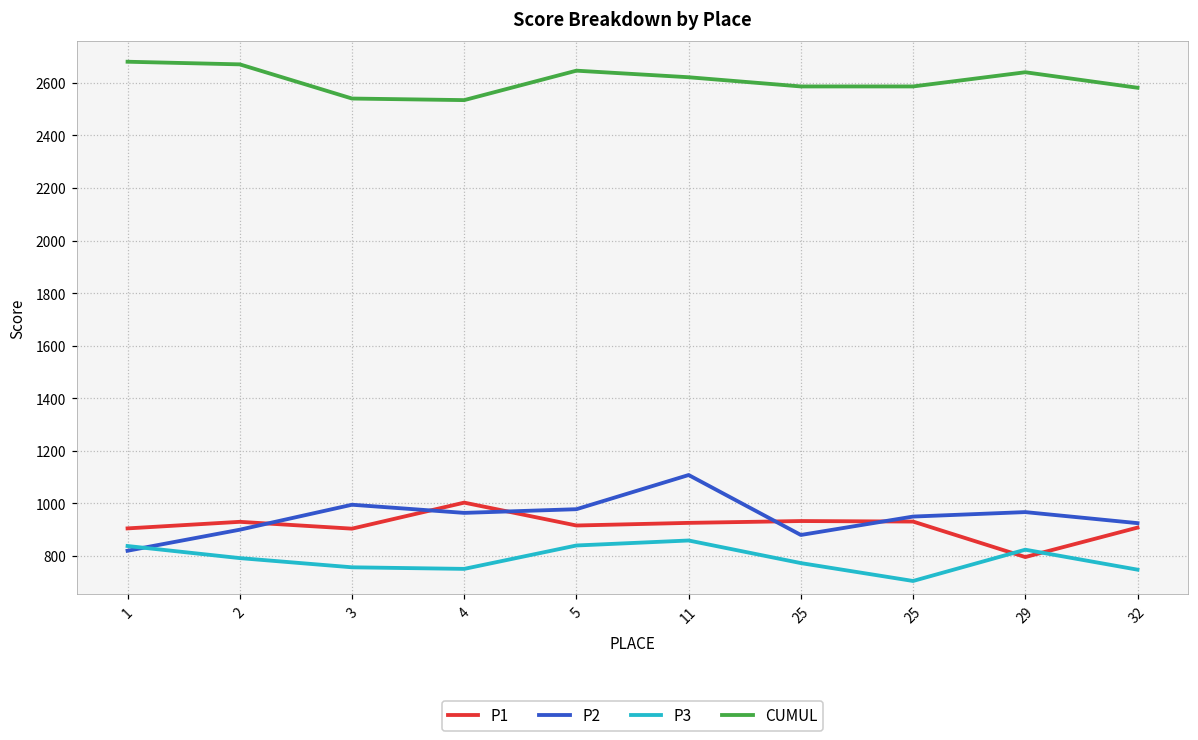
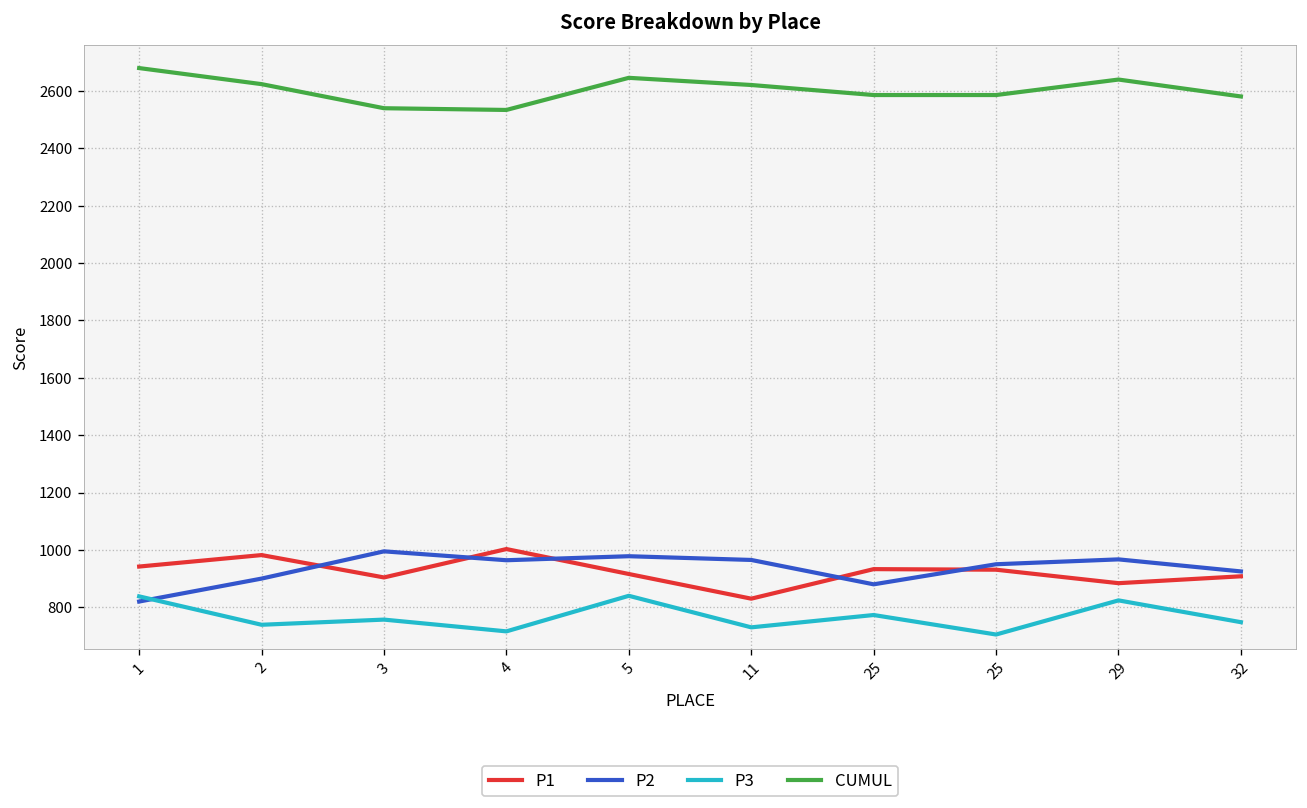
  {
    "P1": {
-     "1": 910,
-     "2": 930,
+     "1": 940,
+     "2": 980,
      "3": 900,
      "4": 1000,
      "5": 920,
-     "11": 930,
-     "29": 800,
+     "11": 830,
+     "29": 880,
      "32": 910
    },
    "P2": {
      "1": 820,
      "2": 900,
      "3": 1000,
      "4": 960,
      "5": 980,
-     "11": 1110,
+     "11": 970,
      "29": 970,
      "32": 930
    },
    "P3": {
      "1": 840,
-     "2": 790,
+     "2": 740,
      "3": 760,
-     "4": 750,
+     "4": 720,
      "5": 840,
-     "11": 860,
+     "11": 730,
      "29": 820,
      "32": 750
    },
    "CUMUL": {
      "1": 2680,
-     "2": 2670,
+     "2": 2620,
      "3": 2540,
      "4": 2530,
      "5": 2650,
      "11": 2620,
      "29": 2640,
      "32": 2580
    }
  }
